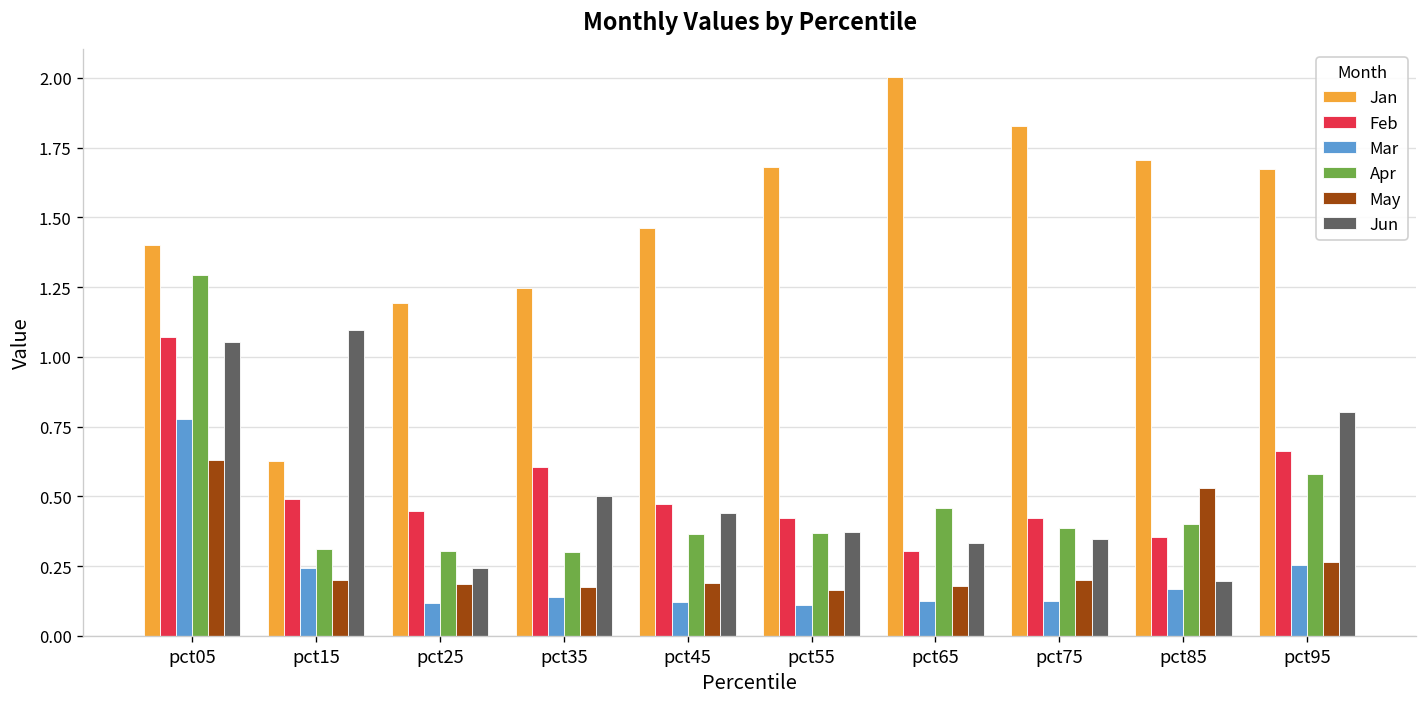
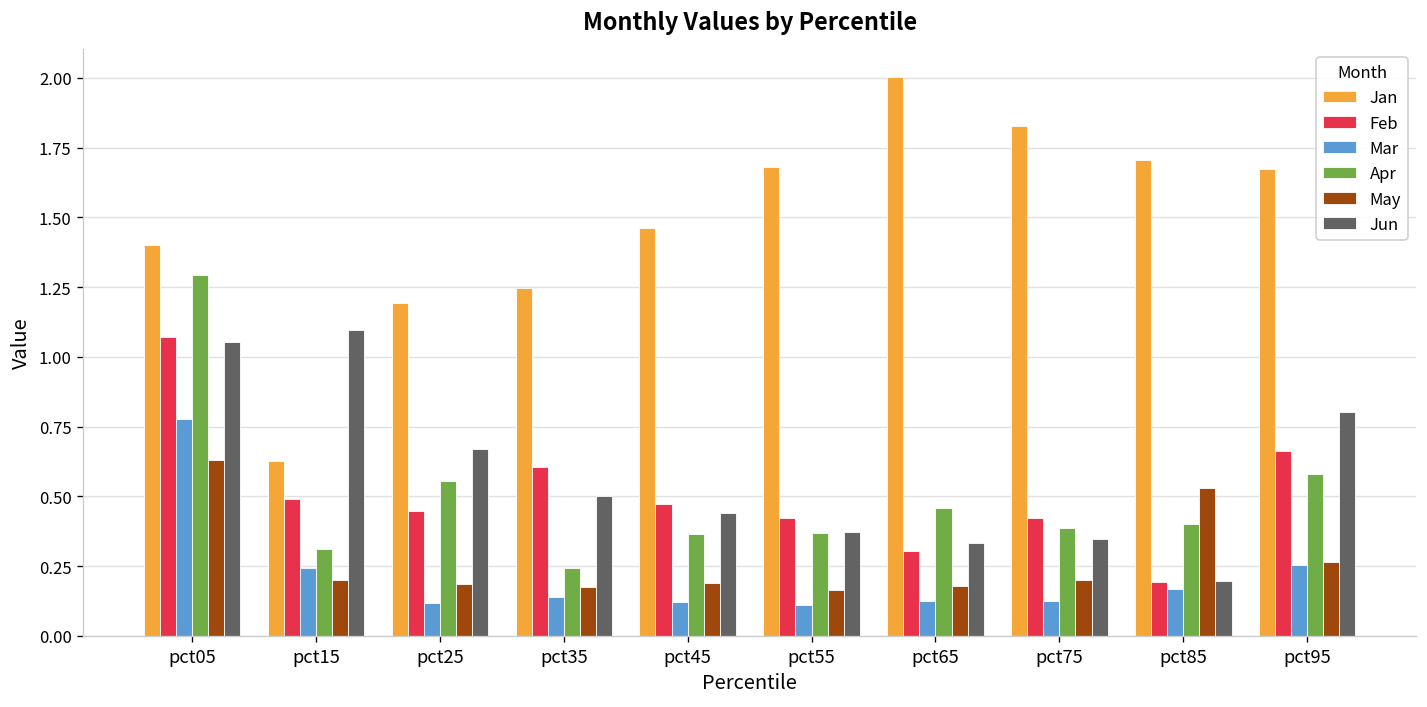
  {
    "Jan": {
      "pct05": 1.40,
      "pct15": 0.63,
      "pct25": 1.19,
      "pct35": 1.25,
      "pct45": 1.46,
      "pct55": 1.68,
      "pct65": 2.00,
      "pct75": 1.83,
      "pct85": 1.70,
      "pct95": 1.67
    },
    "Feb": {
      "pct05": 1.07,
      "pct15": 0.49,
      "pct25": 0.45,
      "pct35": 0.60,
      "pct45": 0.47,
      "pct55": 0.42,
      "pct65": 0.31,
      "pct75": 0.42,
-     "pct85": 0.36,
+     "pct85": 0.19,
      "pct95": 0.66
    },
    "Mar": {
      "pct05": 0.78,
      "pct15": 0.24,
      "pct25": 0.12,
      "pct35": 0.14,
      "pct45": 0.12,
      "pct55": 0.11,
      "pct65": 0.12,
      "pct75": 0.12,
      "pct85": 0.17,
      "pct95": 0.25
    },
    "Apr": {
      "pct05": 1.29,
      "pct15": 0.31,
-     "pct25": 0.30,
-     "pct35": 0.30,
+     "pct25": 0.56,
+     "pct35": 0.24,
      "pct45": 0.37,
      "pct55": 0.37,
      "pct65": 0.46,
      "pct75": 0.39,
      "pct85": 0.40,
      "pct95": 0.58
    },
    "May": {
      "pct05": 0.63,
      "pct15": 0.20,
      "pct25": 0.18,
      "pct35": 0.18,
      "pct45": 0.19,
      "pct55": 0.16,
      "pct65": 0.18,
      "pct75": 0.20,
      "pct85": 0.53,
      "pct95": 0.26
    },
    "Jun": {
      "pct05": 1.05,
      "pct15": 1.10,
-     "pct25": 0.24,
+     "pct25": 0.67,
      "pct35": 0.50,
      "pct45": 0.44,
      "pct55": 0.37,
      "pct65": 0.33,
      "pct75": 0.35,
      "pct85": 0.20,
      "pct95": 0.80
    }
  }
